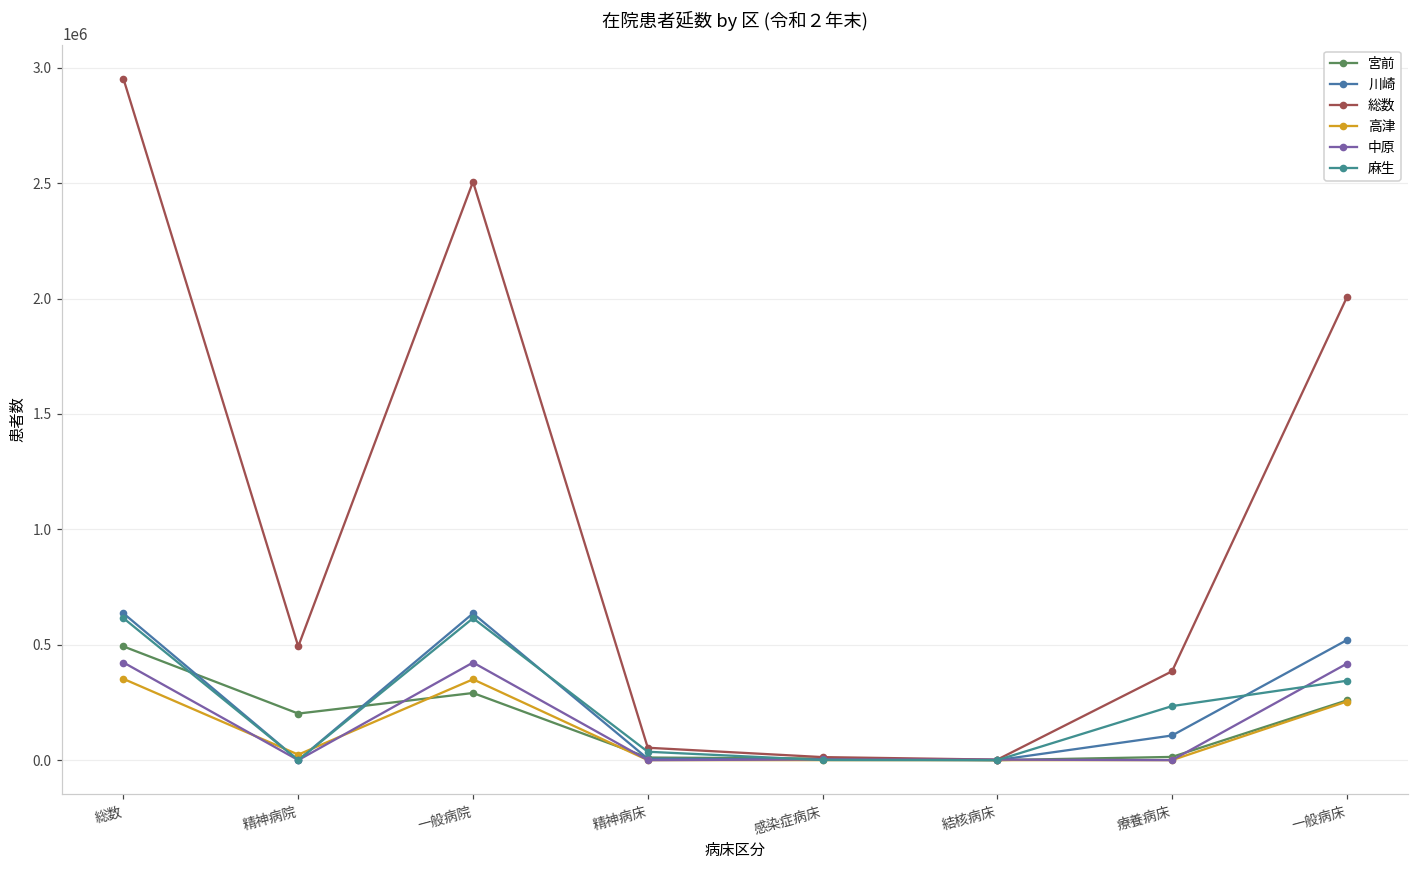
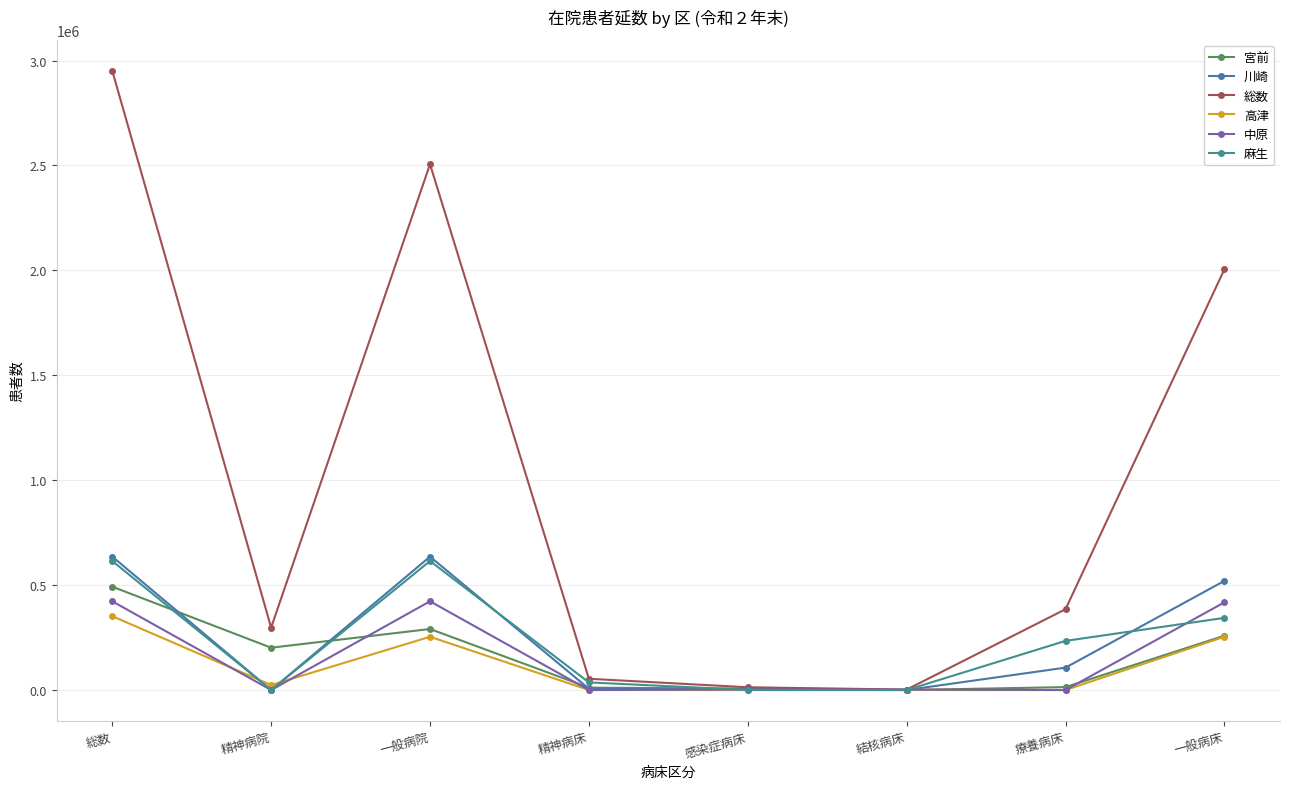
  {
    "宮前": {
      "総数": 490000,
      "精神病院": 200000,
      "一般病院": 290000,
      "療養病床": 10000
    },
    "総数": {
      "総数": 2950000,
-     "精神病院": 490000,
+     "精神病院": 300000,
      "一般病院": 2510000,
      "精神病床": 50000,
      "療養病床": 380000,
      "一般病床": 2000000
    },
    "高津": {
      "総数": 350000,
      "精神病院": 20000,
-     "一般病院": 350000
+     "一般病院": 250000
    }
  }
